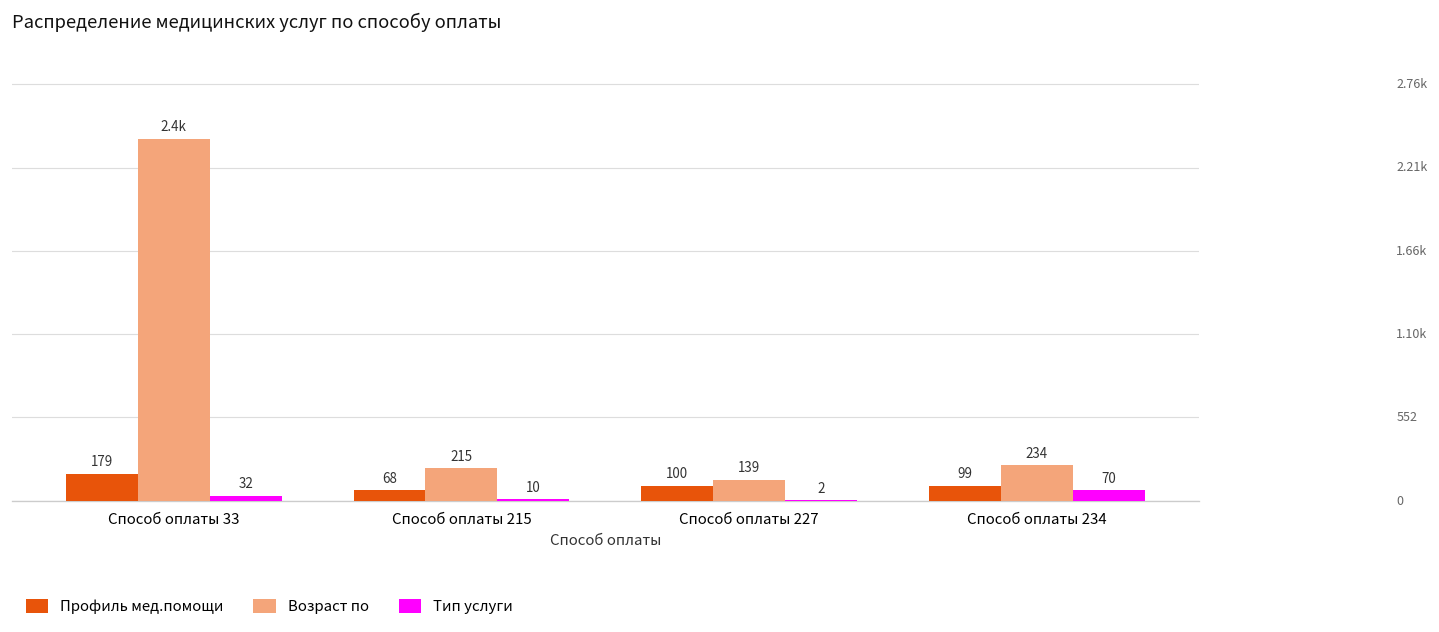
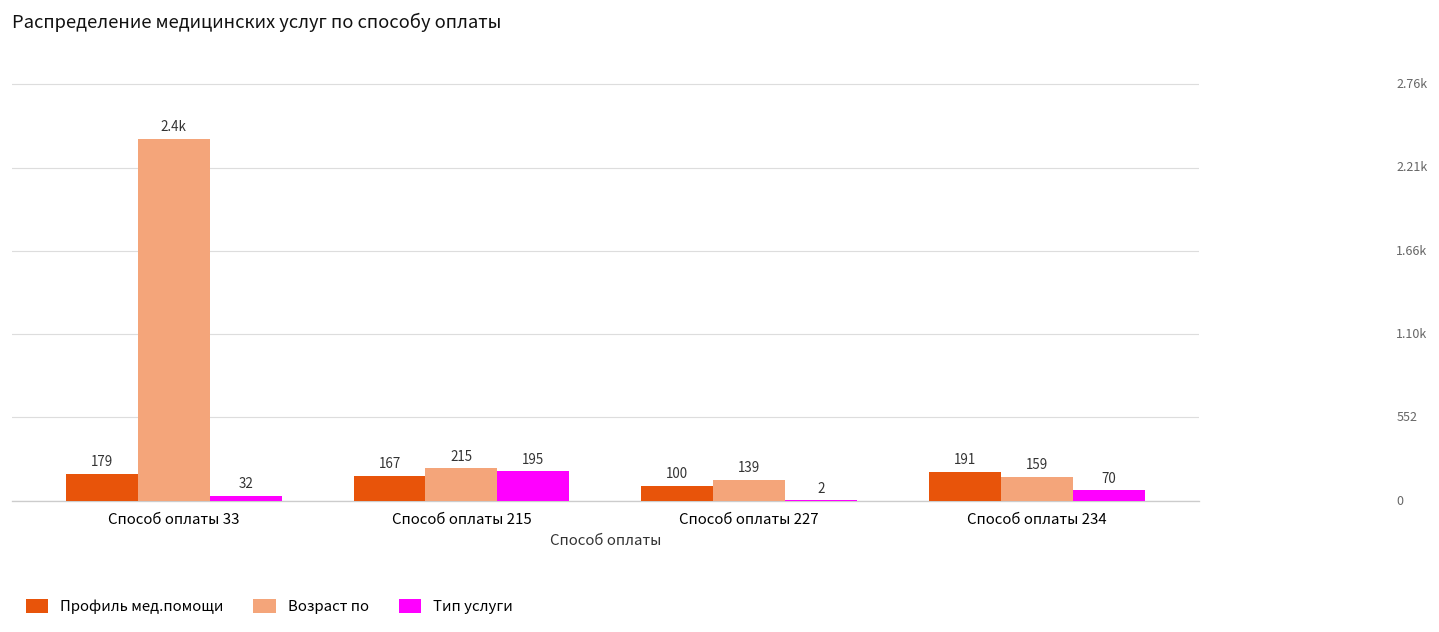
  {
    "Профиль мед.помощи": {
      "Способ оплаты 33": "179",
-     "Способ оплаты 215": "68",
+     "Способ оплаты 215": "167",
      "Способ оплаты 227": "100",
-     "Способ оплаты 234": "99"
+     "Способ оплаты 234": "191"
    },
    "Возраст по": {
      "Способ оплаты 33": "2.4k",
      "Способ оплаты 215": "215",
      "Способ оплаты 227": "139",
-     "Способ оплаты 234": "234"
+     "Способ оплаты 234": "159"
    },
    "Тип услуги": {
      "Способ оплаты 33": "32",
-     "Способ оплаты 215": "10",
+     "Способ оплаты 215": "195",
      "Способ оплаты 227": "2",
      "Способ оплаты 234": "70"
    }
  }
